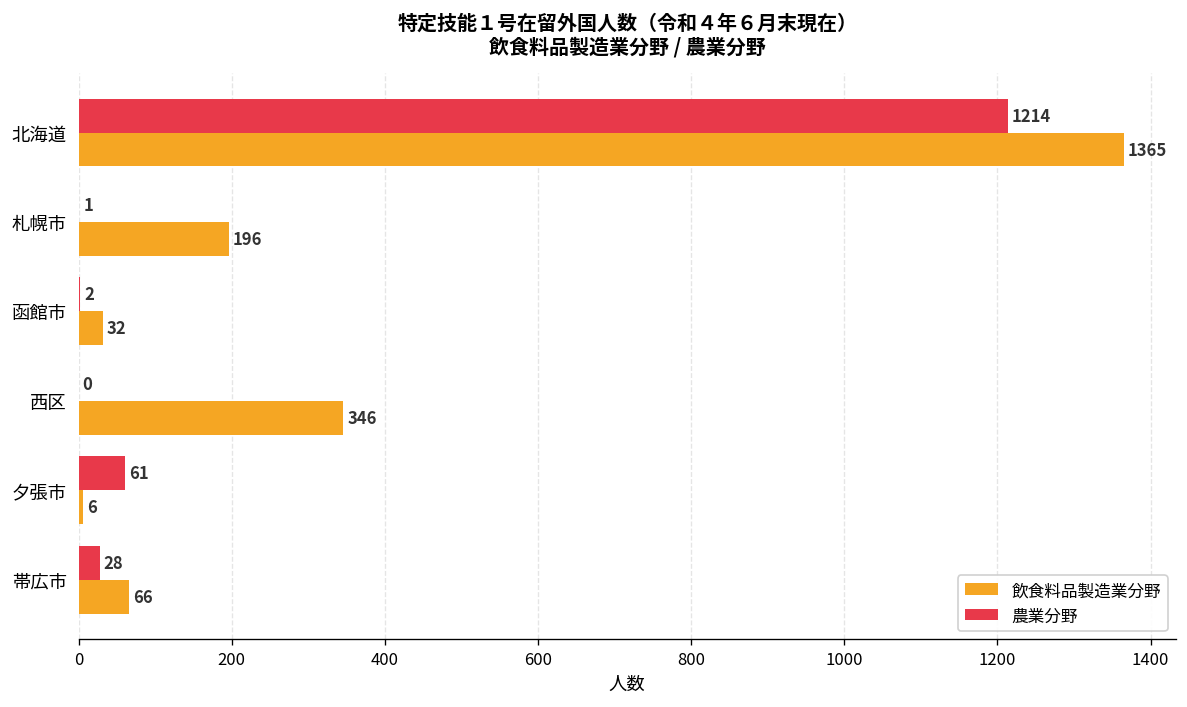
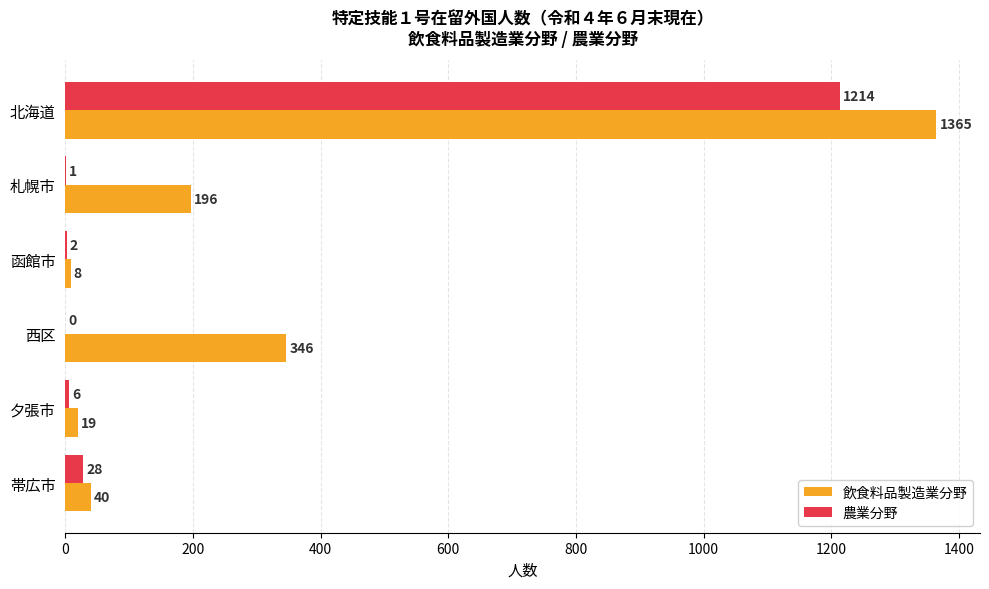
  {
    "飲食料品製造業分野": {
      "北海道": 1365,
      "札幌市": 196,
-     "函館市": 32,
+     "函館市": 8,
      "西区": 346,
-     "夕張市": 6,
-     "帯広市": 66
+     "夕張市": 19,
+     "帯広市": 40
    },
    "農業分野": {
      "北海道": 1214,
      "札幌市": 1,
      "函館市": 2,
      "西区": 0,
-     "夕張市": 61,
+     "夕張市": 6,
      "帯広市": 28
    }
  }
